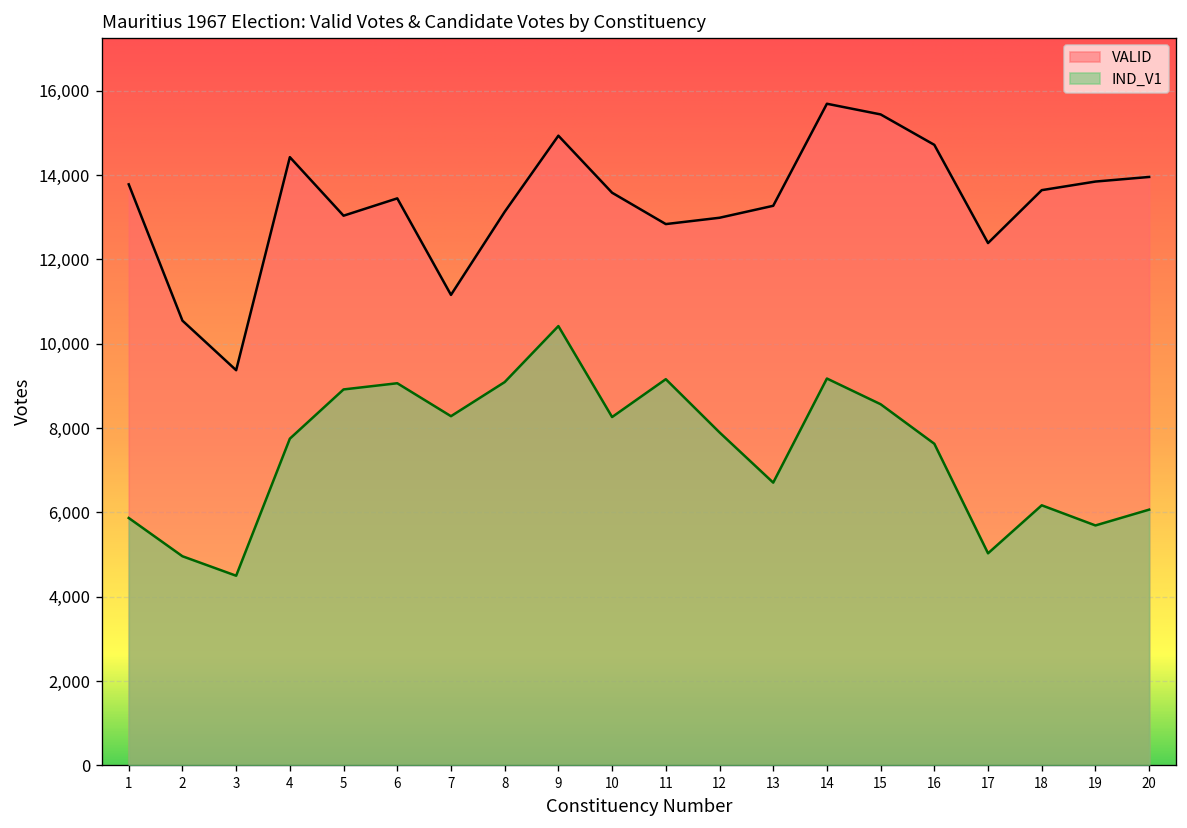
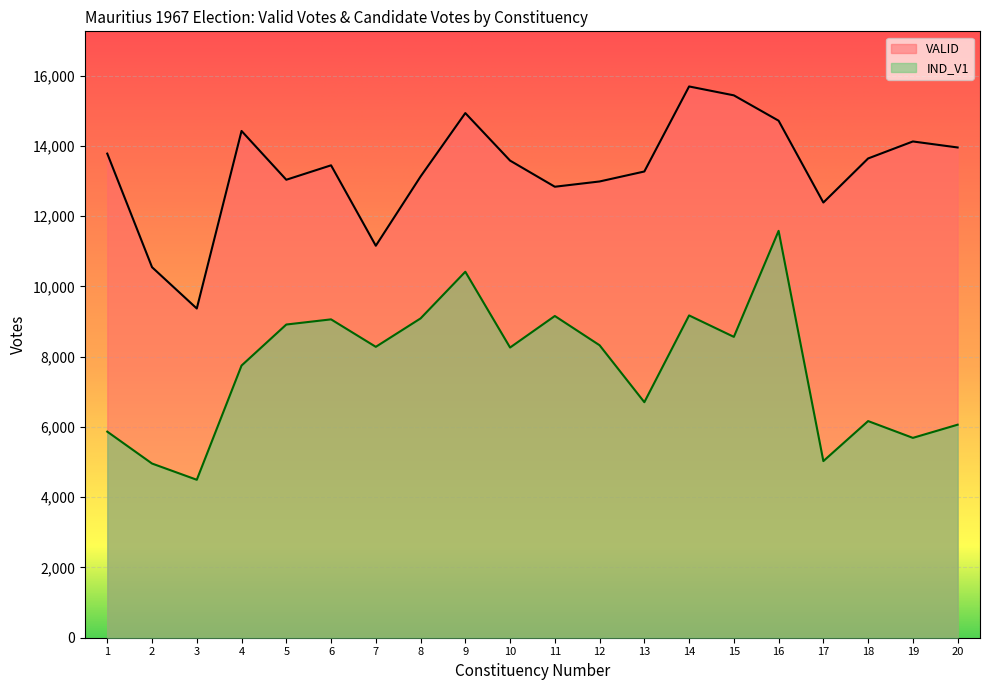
  {
    "VALID": {
      "1": "13,800",
      "2": "10,500",
      "3": "9,400",
      "4": "14,400",
      "5": "13,000",
      "6": "13,500",
      "7": "11,200",
      "8": "13,100",
      "9": "14,900",
      "10": "13,600",
      "11": "12,800",
      "12": "13,000",
      "13": "13,300",
      "14": "15,700",
      "15": "15,400",
      "16": "14,700",
      "17": "12,400",
      "18": "13,600",
-     "19": "13,800",
+     "19": "14,100",
      "20": "14,000"
    },
    "IND_V1": {
      "1": "5,900",
      "2": "5,000",
      "3": "4,500",
      "4": "7,700",
      "5": "8,900",
      "6": "9,100",
      "7": "8,300",
      "8": "9,100",
      "9": "10,400",
      "10": "8,300",
      "11": "9,200",
-     "12": "7,900",
+     "12": "8,300",
      "13": "6,700",
      "14": "9,200",
      "15": "8,600",
-     "16": "7,600",
+     "16": "11,600",
      "17": "5,000",
      "18": "6,200",
      "19": "5,700",
      "20": "6,100"
    }
  }
